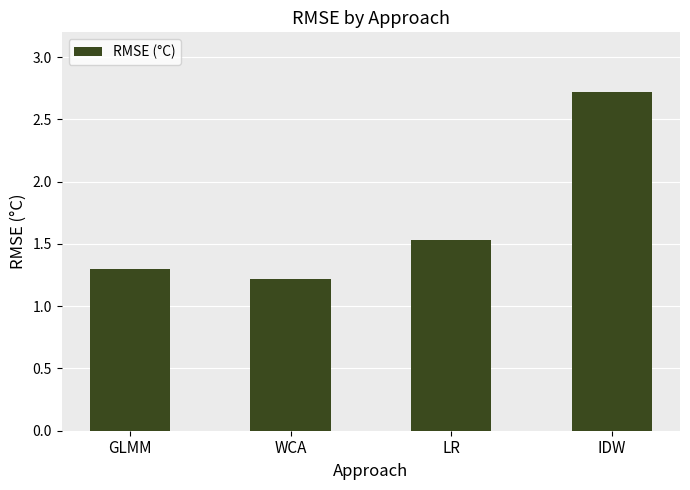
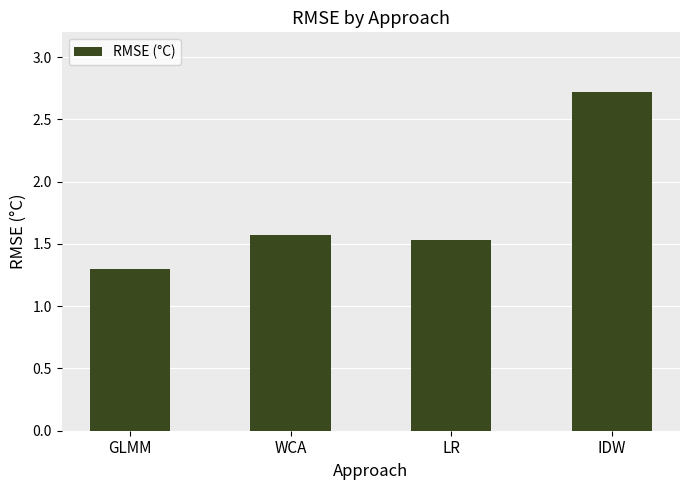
  {
    "GLMM": 1.30,
-   "WCA": 1.22,
+   "WCA": 1.57,
    "LR": 1.53,
    "IDW": 2.72
  }
